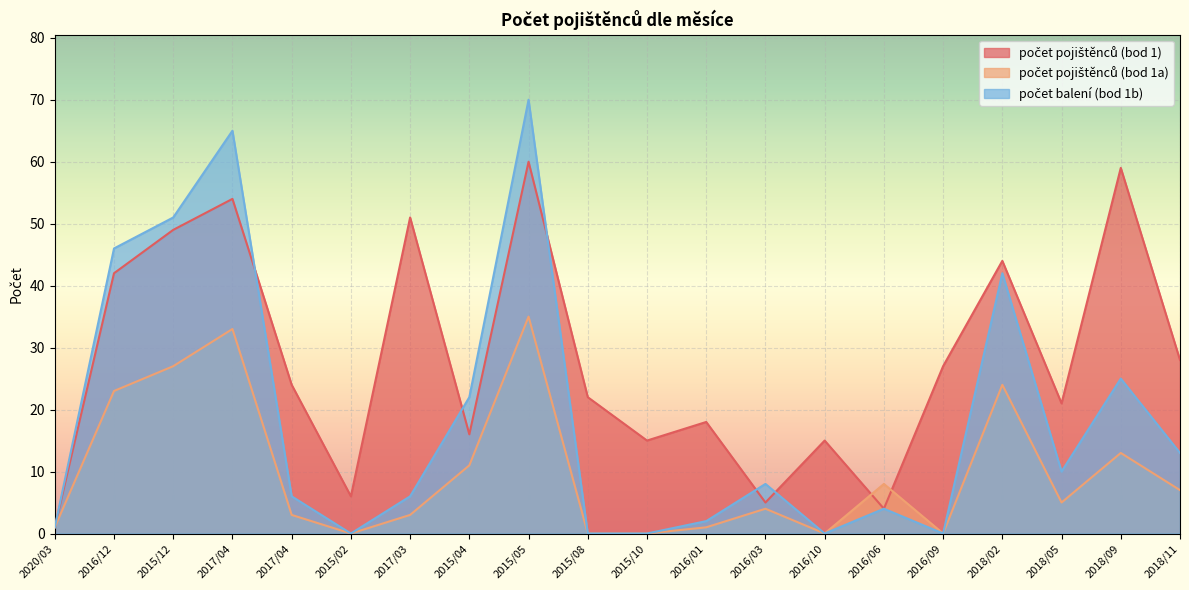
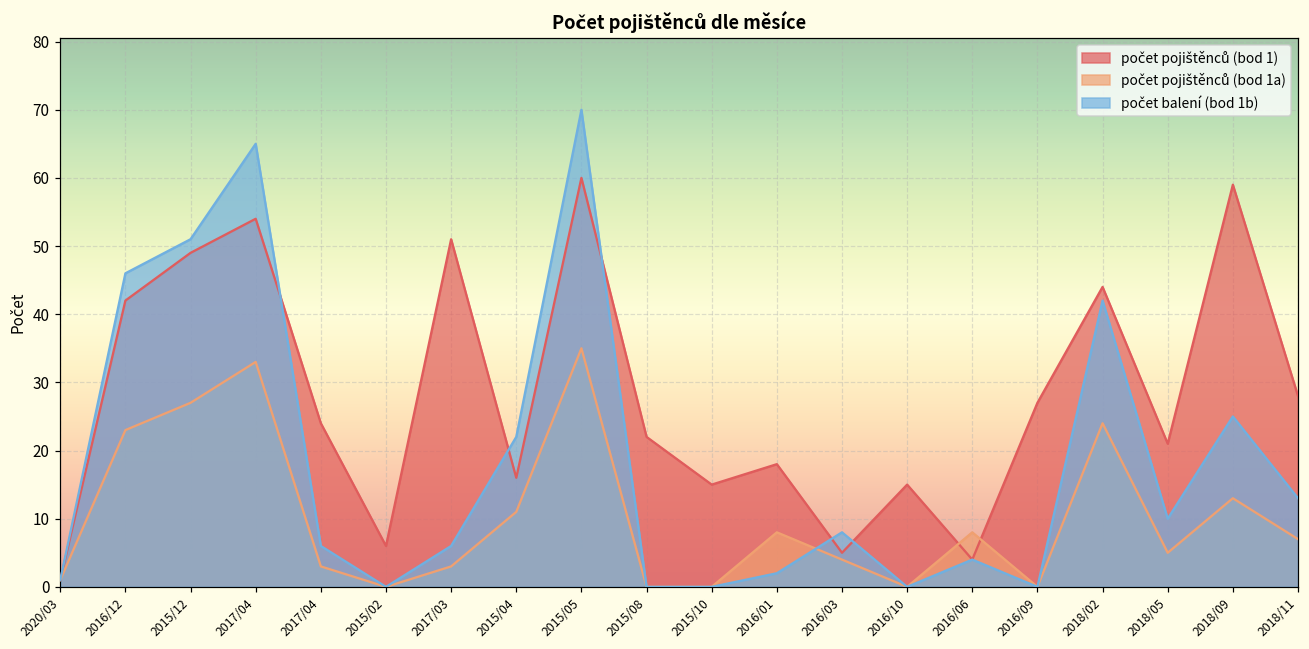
  {
    "počet pojištěnců (bod 1)": {
      "2016/12": 42,
      "2015/12": 49,
      "2015/02": 6,
      "2017/03": 51,
      "2015/04": 16,
      "2015/05": 60,
      "2015/08": 22,
      "2015/10": 15,
      "2016/01": 18,
      "2016/03": 5,
      "2016/10": 15,
      "2016/09": 27,
      "2018/02": 44,
      "2018/05": 21,
      "2018/09": 59,
      "2018/11": 28
    },
    "počet pojištěnců (bod 1a)": {
      "2016/12": 23,
      "2015/12": 27,
      "2017/03": 3,
      "2015/04": 11,
      "2015/05": 35,
-     "2016/01": 1,
+     "2016/01": 8,
      "2016/03": 4,
      "2016/06": 8,
      "2018/02": 24,
      "2018/05": 5,
      "2018/09": 13,
      "2018/11": 7
    },
    "počet balení (bod 1b)": {
      "2016/12": 46,
      "2015/12": 51,
      "2017/03": 6,
      "2015/04": 22,
      "2015/05": 70,
      "2016/01": 2,
      "2016/03": 8,
      "2018/02": 42,
      "2018/05": 10,
      "2018/09": 25,
      "2018/11": 13
    }
  }
